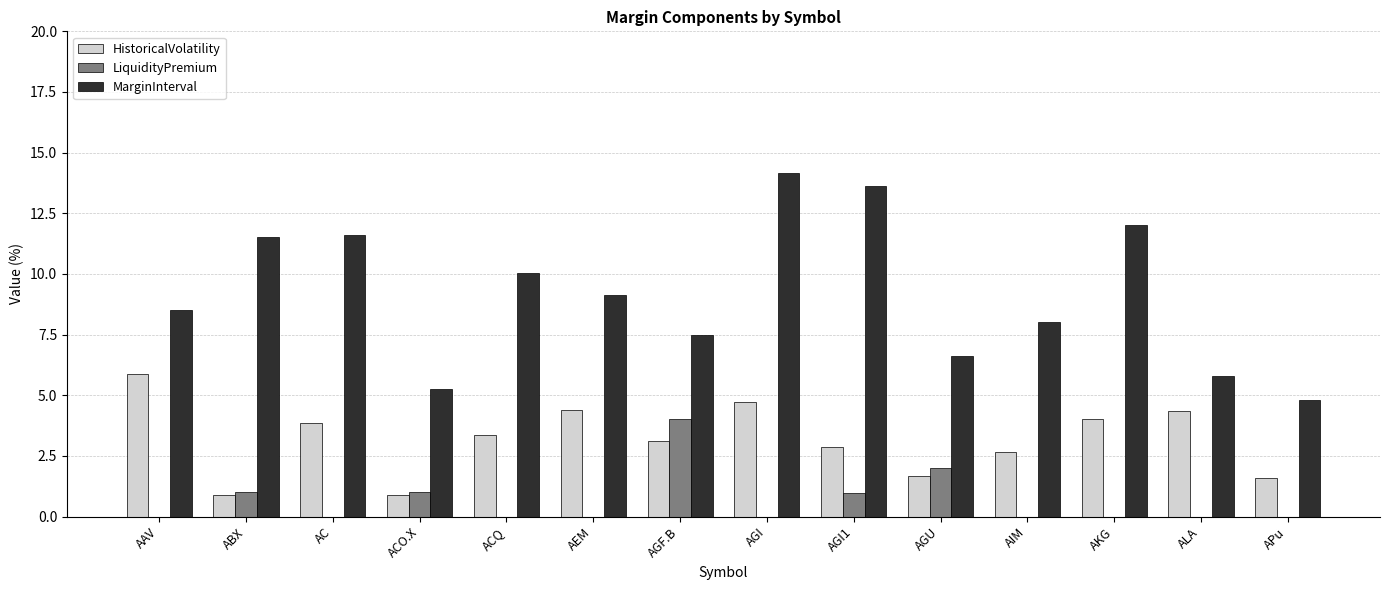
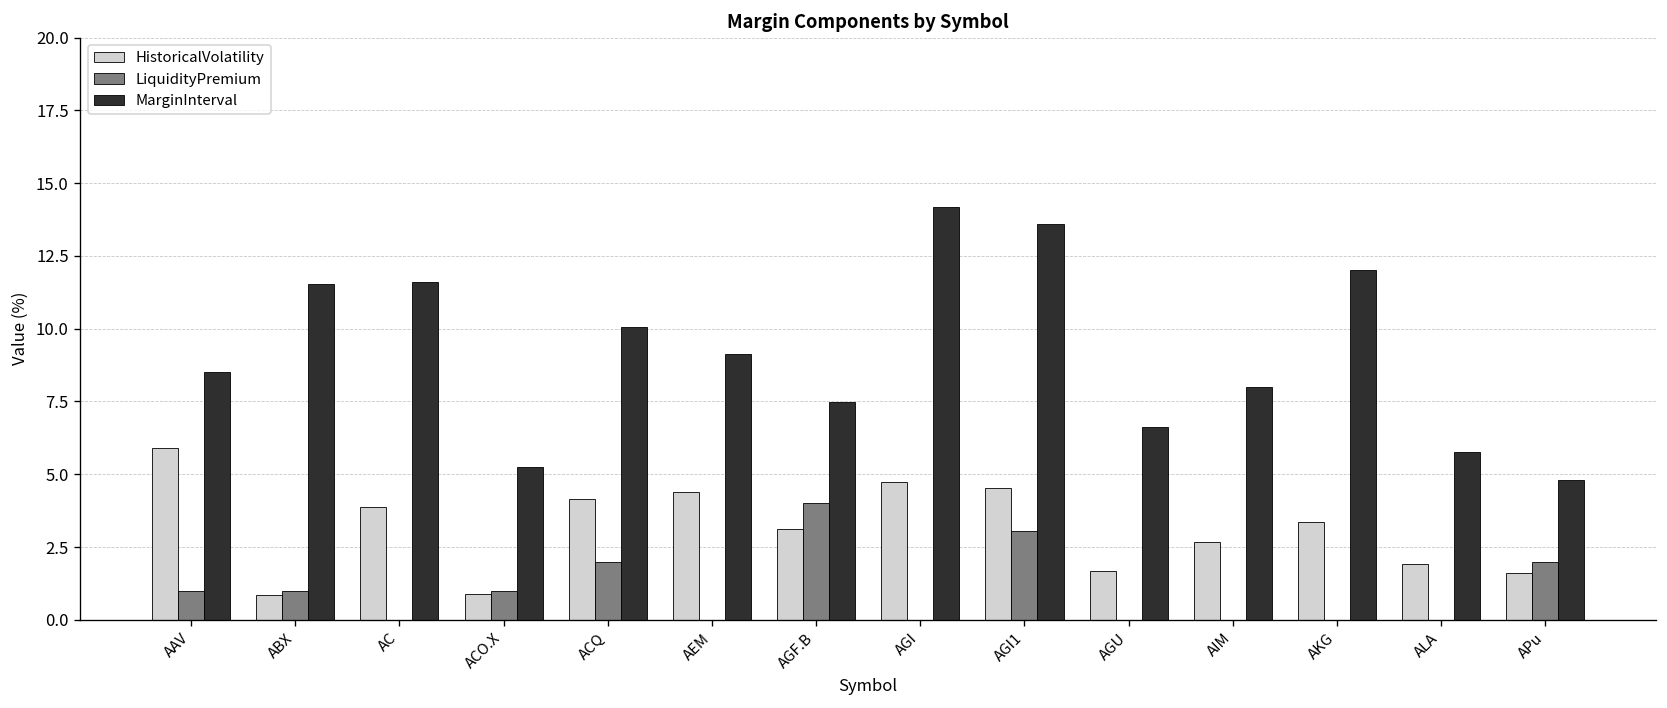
  {
    "HistoricalVolatility": {
      "AAV": 5.9,
      "ABX": 0.9,
      "AC": 3.9,
      "ACO.X": 0.9,
-     "ACQ": 3.4,
+     "ACQ": 4.1,
      "AEM": 4.4,
      "AGF.B": 3.1,
      "AGI": 4.7,
-     "AGI1": 2.9,
+     "AGI1": 4.5,
      "AGU": 1.7,
      "AIM": 2.7,
-     "AKG": 4.0,
-     "ALA": 4.4,
+     "AKG": 3.4,
+     "ALA": 1.9,
      "APu": 1.6
    },
    "LiquidityPremium": {
-     "AAV": 0,
+     "AAV": 1,
      "ABX": 1.0,
      "AC": 0.0,
      "ACO.X": 1.0,
-     "ACQ": 0,
+     "ACQ": 2,
      "AEM": 0.0,
      "AGF.B": 4.0,
      "AGI": 0.0,
-     "AGI1": 1.0,
-     "AGU": 2,
+     "AGI1": 3.0,
+     "AGU": 0,
      "AIM": 0.0,
      "AKG": 0.0,
      "ALA": 0.0,
-     "APu": 0
+     "APu": 2
    },
    "MarginInterval": {
      "AAV": 8.5,
      "ABX": 11.5,
      "AC": 11.6,
      "ACO.X": 5.3,
      "ACQ": 10.1,
      "AEM": 9.1,
      "AGF.B": 7.5,
      "AGI": 14.2,
      "AGI1": 13.6,
      "AGU": 6.6,
      "AIM": 8.0,
      "AKG": 12.0,
      "ALA": 5.8,
      "APu": 4.8
    }
  }
